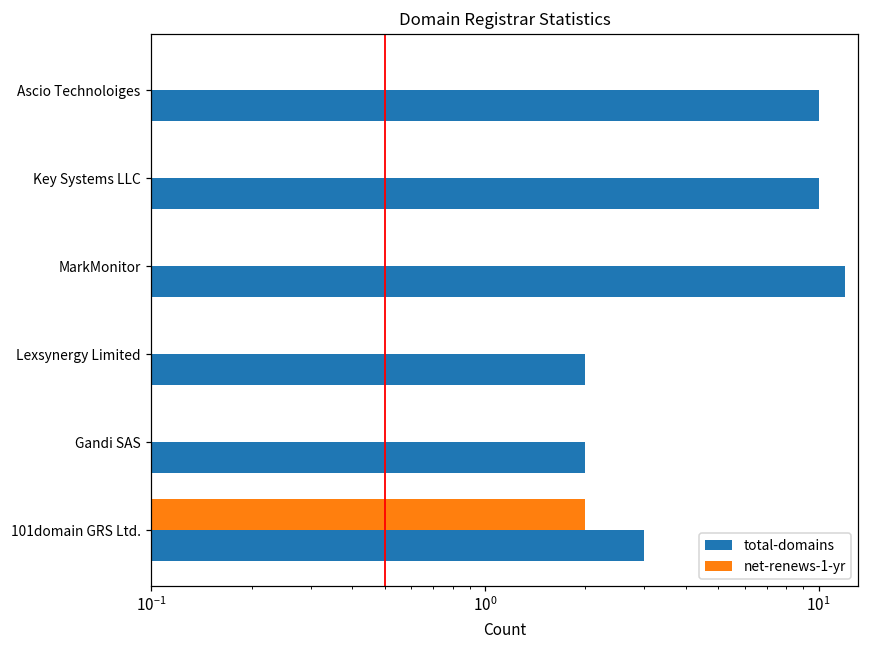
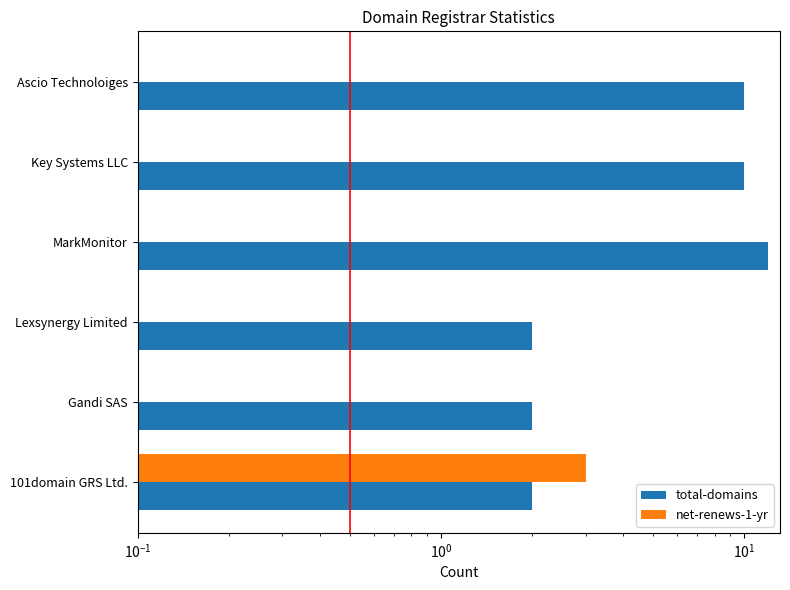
  {
    "total-domains": {
      "Ascio Technoloiges": 10,
      "Key Systems LLC": 10,
      "MarkMonitor": 12,
      "Lexsynergy Limited": 2,
      "Gandi SAS": 2,
-     "101domain GRS Ltd.": 3
+     "101domain GRS Ltd.": 2
    },
    "net-renews-1-yr": {
-     "101domain GRS Ltd.": 2
+     "101domain GRS Ltd.": 3
    }
  }
